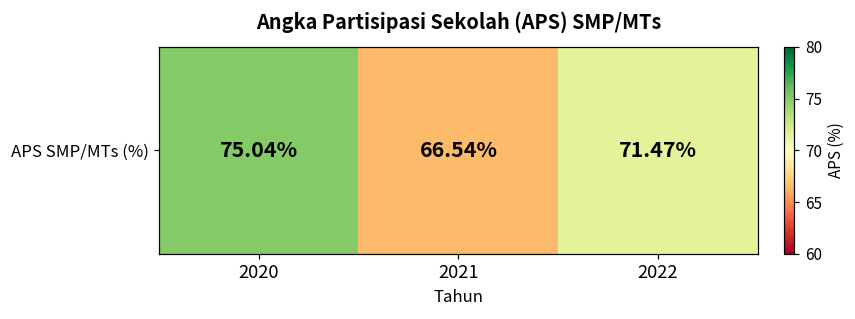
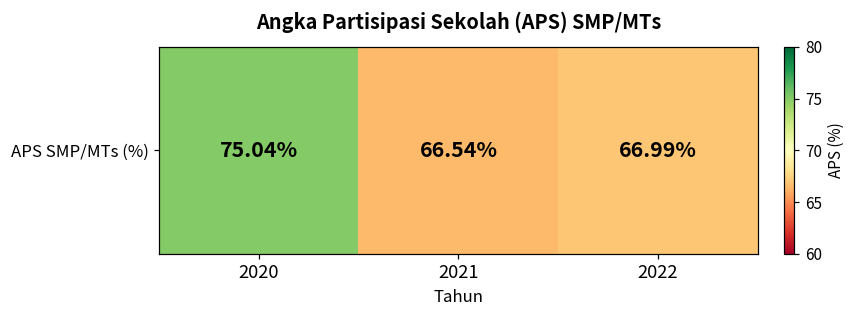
  {
    "APS SMP/MTs (%)": {
      "2020": "75.04%",
      "2021": "66.54%",
-     "2022": "71.47%"
+     "2022": "66.99%"
    }
  }
